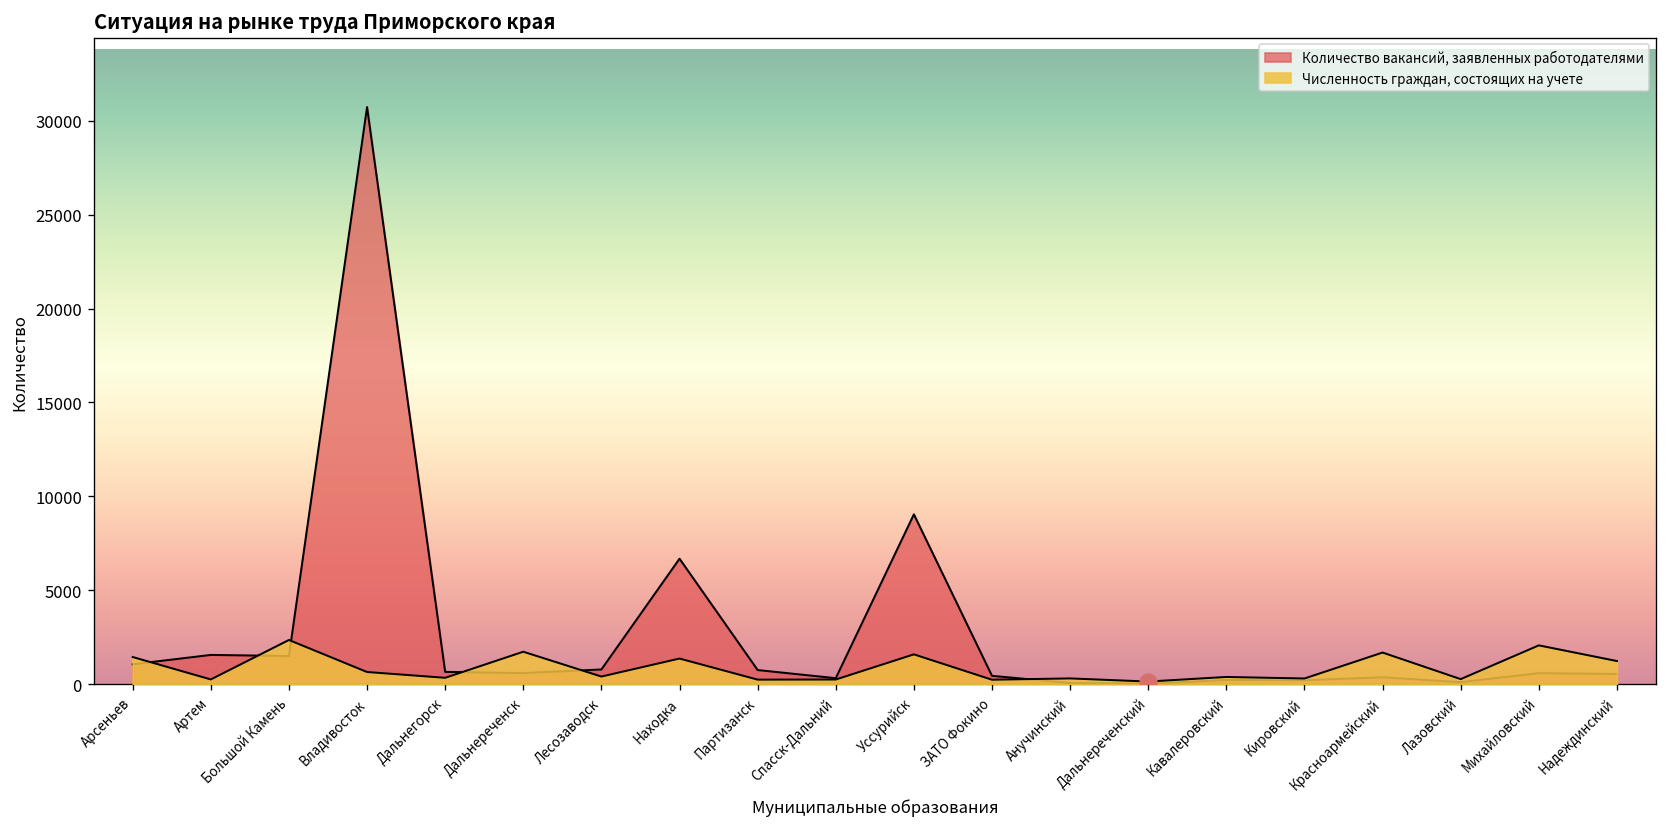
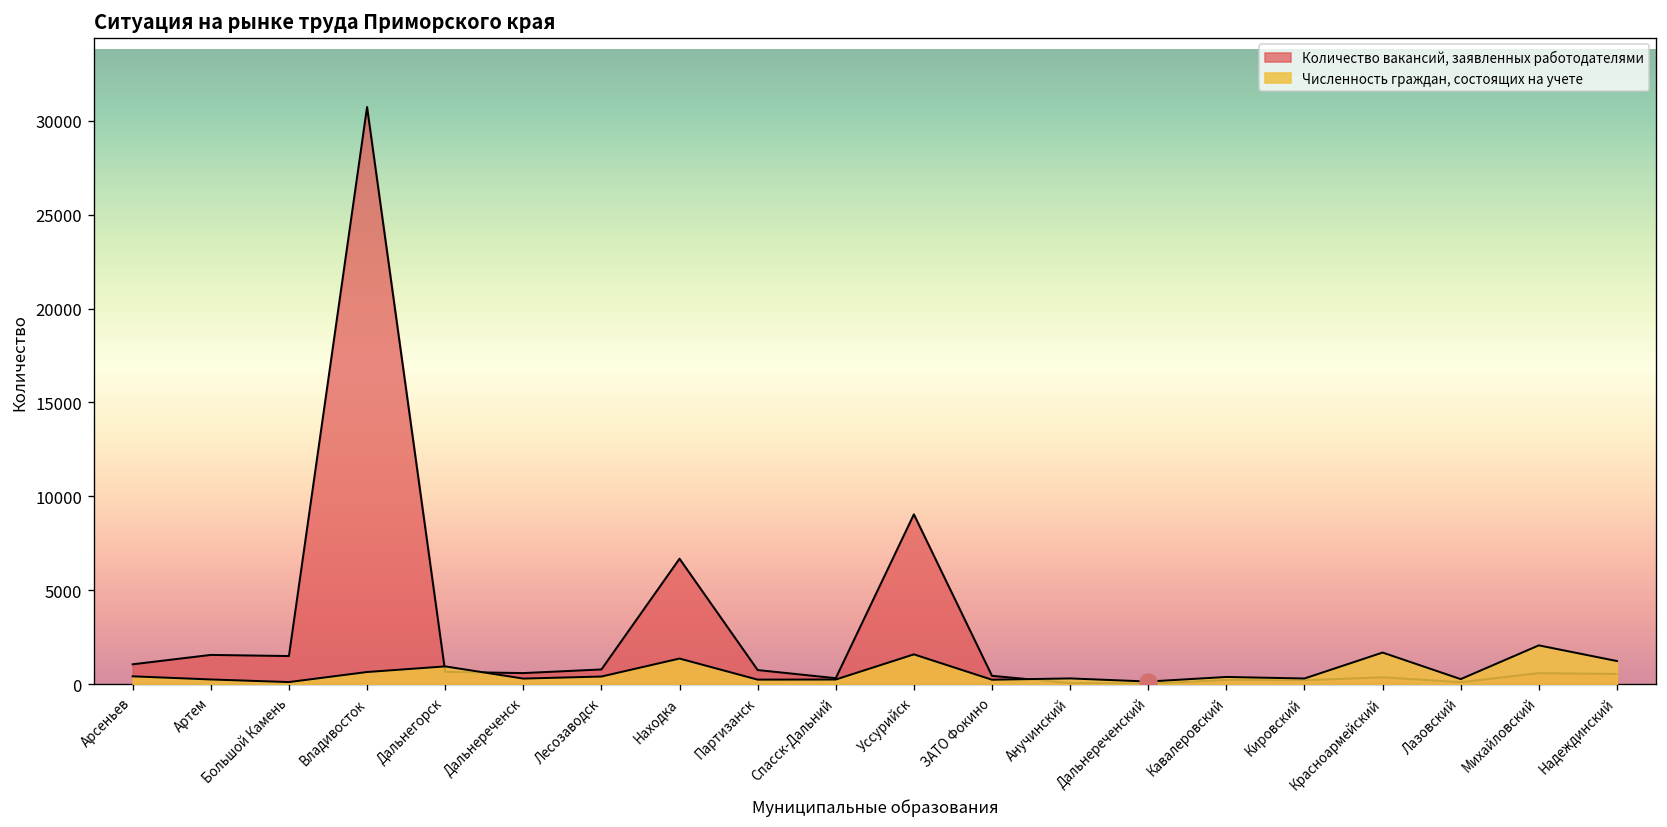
  {
    "Численность граждан, состоящих на учете": {
-     "Арсеньев": 1500,
+     "Арсеньев": 400,
      "Артем": 300,
-     "Большой Камень": 2400,
+     "Большой Камень": 100,
      "Владивосток": 700,
-     "Дальнегорск": 300,
-     "Дальнереченск": 1700,
+     "Дальнегорск": 1000,
+     "Дальнереченск": 300,
      "Лесозаводск": 400,
      "Находка": 1400,
      "Партизанск": 300,
      "Уссурийск": 1600,
      "ЗАТО Фокино": 200,
      "Анучинский": 300,
      "Красноармейский": 1700,
      "Михайловский": 2100,
      "Надеждинский": 1200
    }
  }
